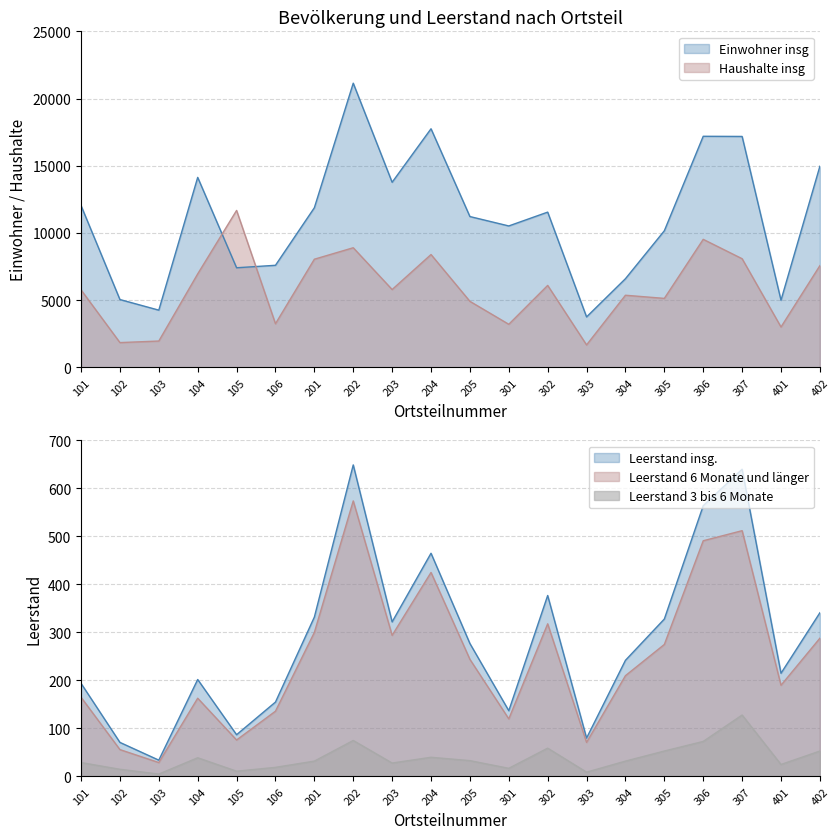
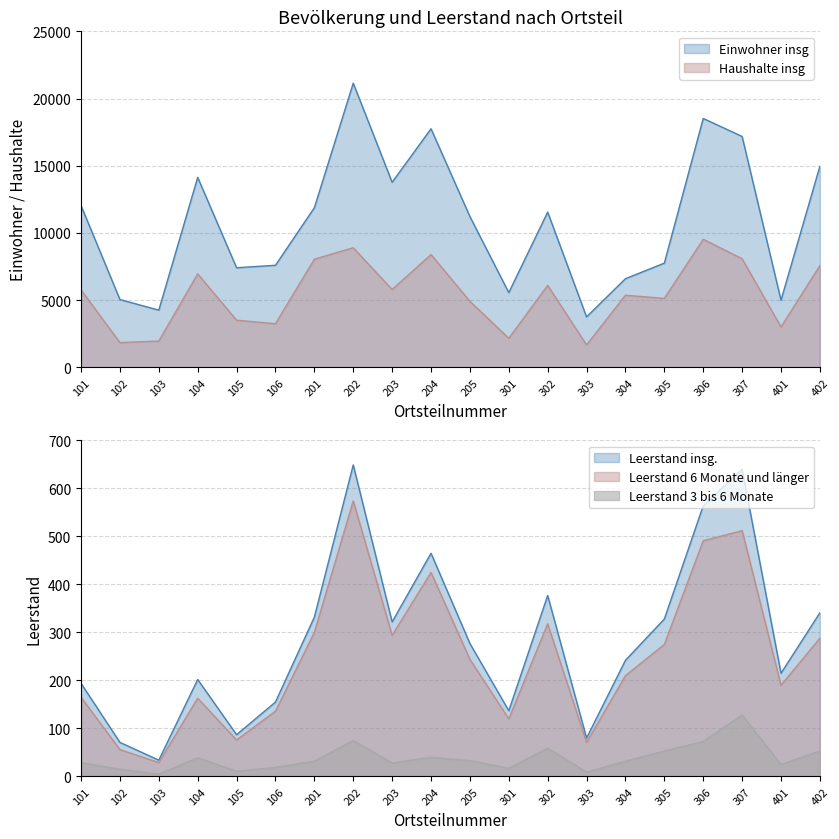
  {
    "Bevölkerung und Leerstand nach Ortsteil": {
      "Einwohner insg": {
        "101": 12000,
        "102": 5000,
        "103": 4300,
        "104": 14100,
        "105": 7400,
        "106": 7600,
        "201": 11900,
        "202": 21100,
        "203": 13800,
        "204": 17800,
        "205": 11200,
-       "301": 10500,
+       "301": 5600,
        "302": 11600,
        "303": 3800,
        "304": 6600,
-       "305": 10200,
-       "306": 17200,
+       "305": 7800,
+       "306": 18500,
        "307": 17200,
        "401": 5000,
        "402": 15000
      },
      "Haushalte insg": {
        "101": 5800,
        "102": 1800,
        "103": 2000,
        "104": 7000,
-       "105": 11700,
+       "105": 3500,
        "106": 3200,
        "201": 8000,
        "202": 8900,
        "203": 5800,
        "204": 8400,
        "205": 4900,
-       "301": 3200,
+       "301": 2200,
        "302": 6100,
        "303": 1700,
        "304": 5400,
        "305": 5100,
        "306": 9500,
        "307": 8100,
        "401": 3000,
        "402": 7600
      }
    }
  }
